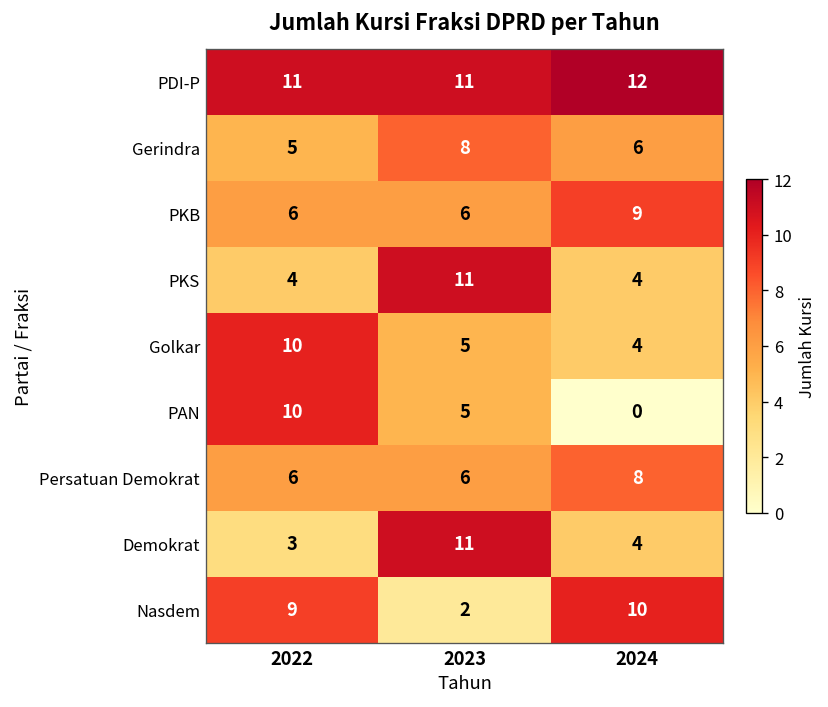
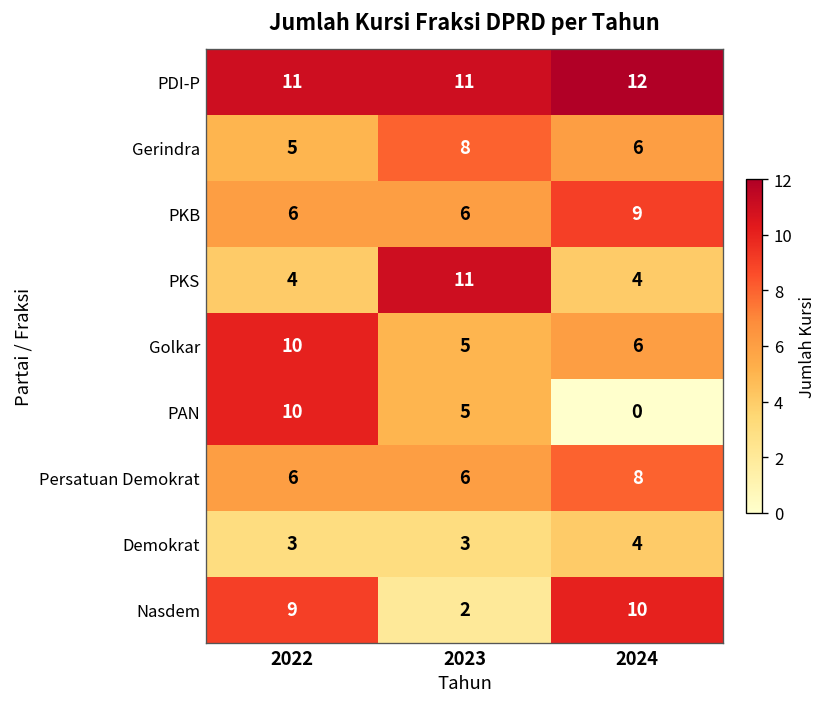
  {
    "PDI-P": {
      "2022": 11,
      "2023": 11,
      "2024": 12
    },
    "Gerindra": {
      "2022": 5,
      "2023": 8,
      "2024": 6
    },
    "PKB": {
      "2022": 6,
      "2023": 6,
      "2024": 9
    },
    "PKS": {
      "2022": 4,
      "2023": 11,
      "2024": 4
    },
    "Golkar": {
      "2022": 10,
      "2023": 5,
-     "2024": 4
+     "2024": 6
    },
    "PAN": {
      "2022": 10,
      "2023": 5,
      "2024": 0
    },
    "Persatuan Demokrat": {
      "2022": 6,
      "2023": 6,
      "2024": 8
    },
    "Demokrat": {
      "2022": 3,
-     "2023": 11,
+     "2023": 3,
      "2024": 4
    },
    "Nasdem": {
      "2022": 9,
      "2023": 2,
      "2024": 10
    }
  }
